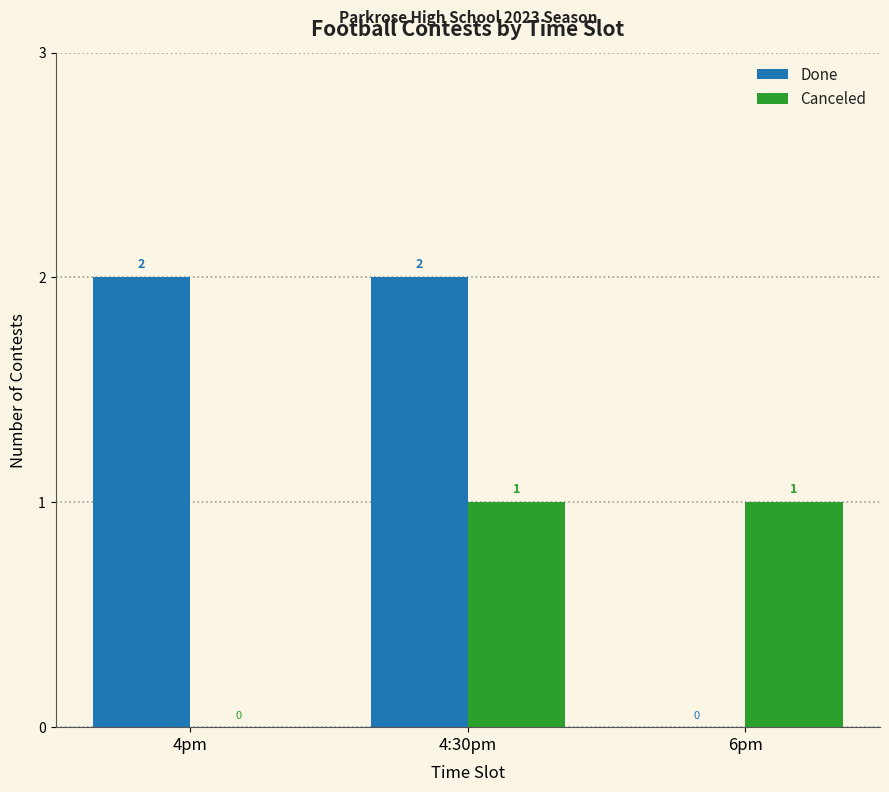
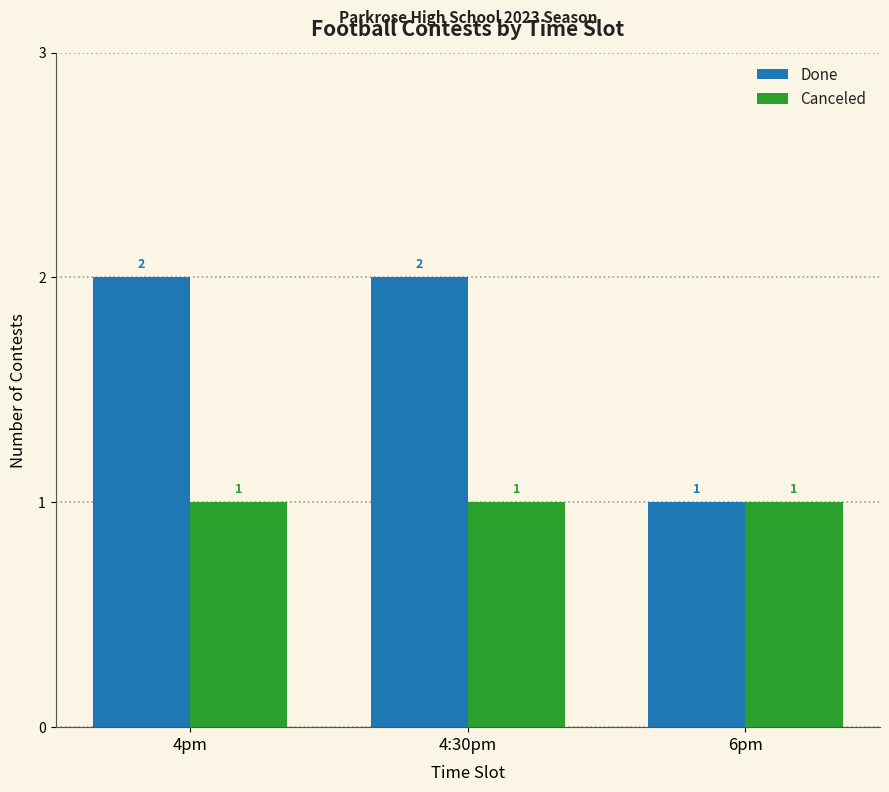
  {
    "Done": {
      "4pm": 2,
      "4:30pm": 2,
-     "6pm": 0
+     "6pm": 1
    },
    "Canceled": {
-     "4pm": 0,
+     "4pm": 1,
      "4:30pm": 1,
      "6pm": 1
    }
  }
